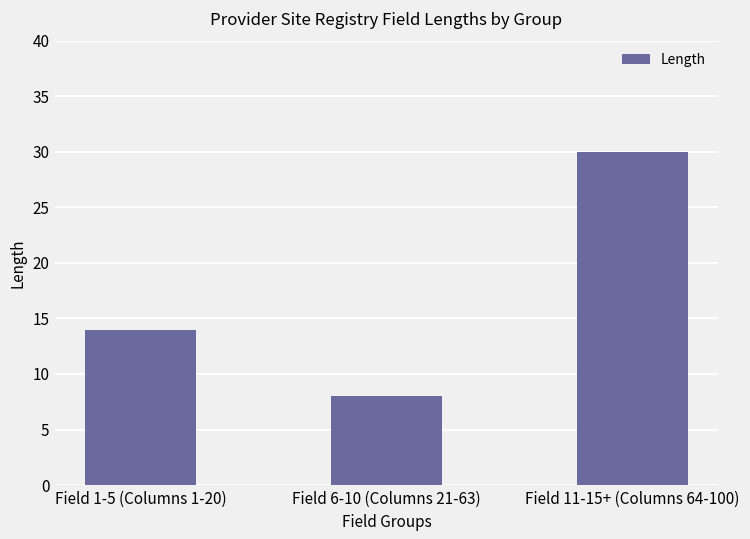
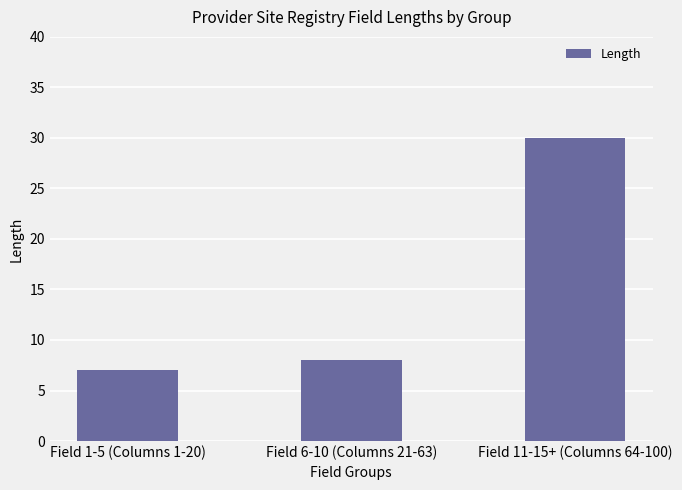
  {
-   "Field 1-5 (Columns 1-20)": 14,
+   "Field 1-5 (Columns 1-20)": 7,
    "Field 6-10 (Columns 21-63)": 8,
    "Field 11-15+ (Columns 64-100)": 30
  }
